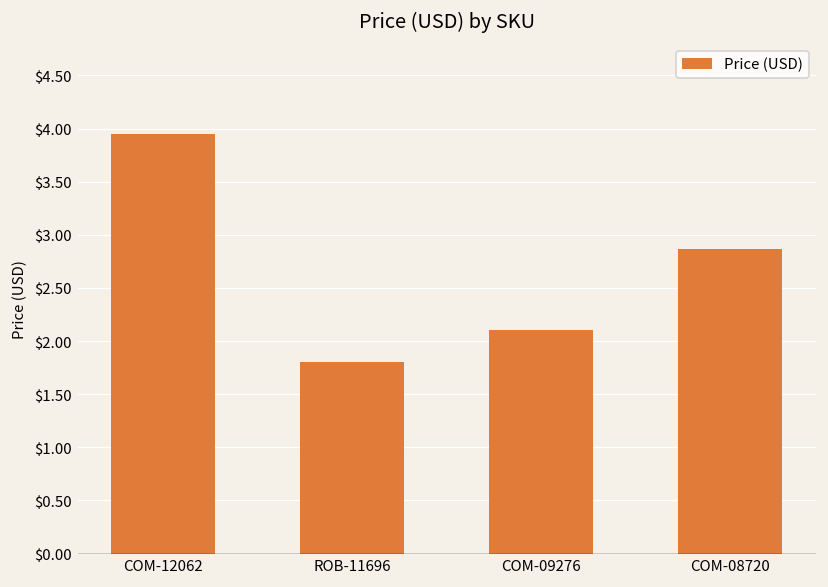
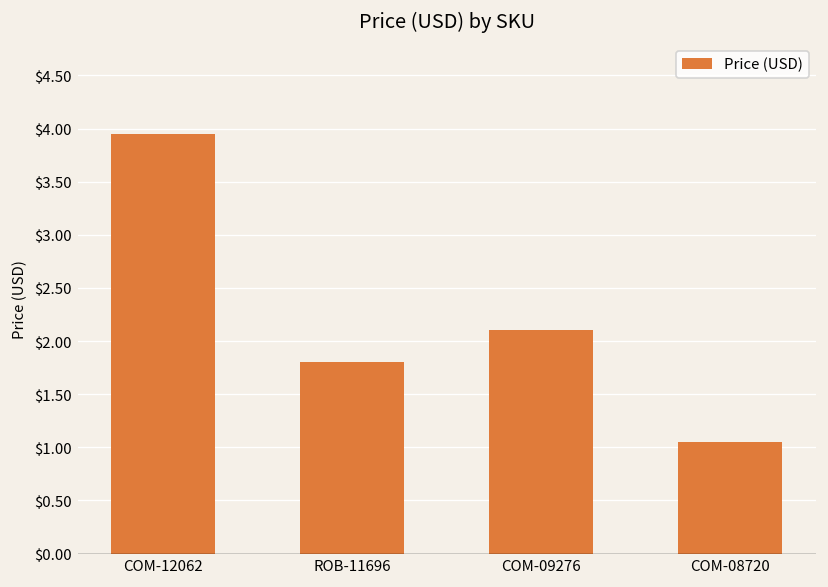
  {
    "COM-12062": "$4.0",
    "ROB-11696": "$1.8",
    "COM-09276": "$2.1",
-   "COM-08720": "$2.9"
+   "COM-08720": "$1.1"
  }
